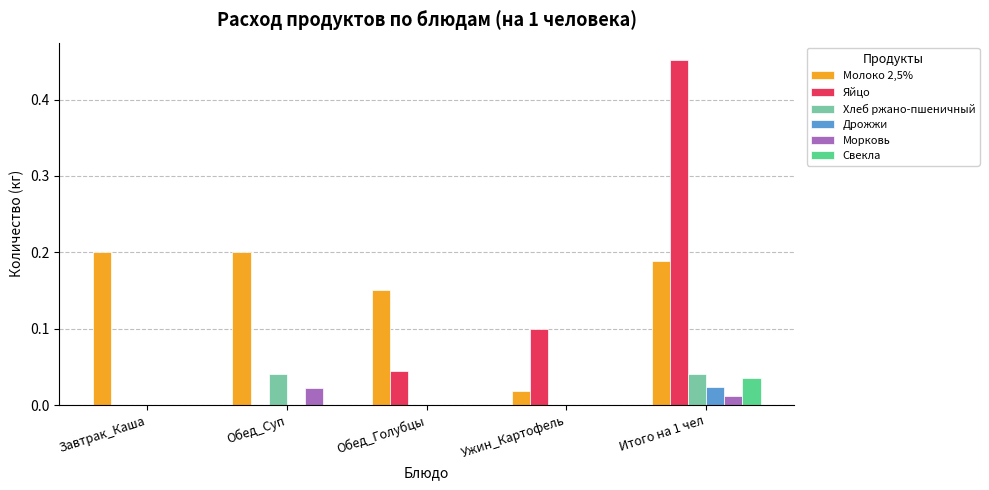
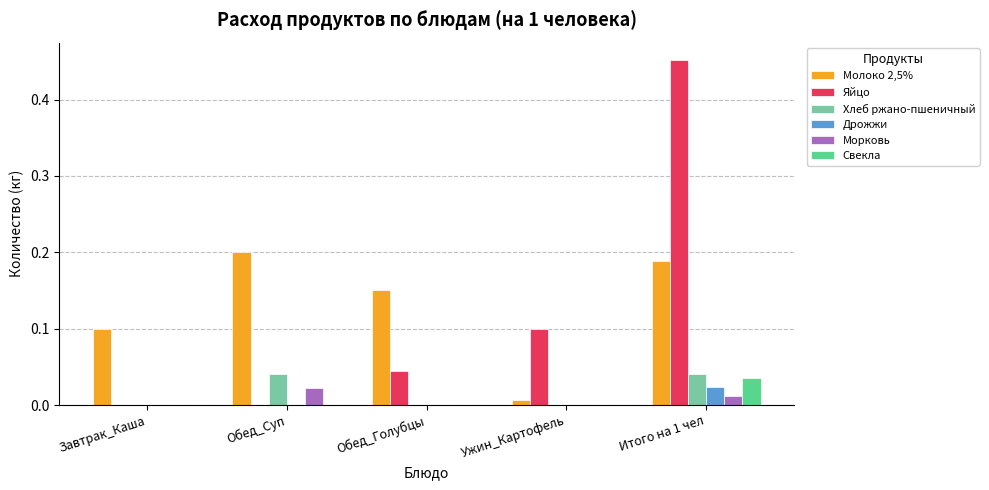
  {
    "Молоко 2,5%": {
-     "Завтрак_Каша": 0.2,
+     "Завтрак_Каша": 0.1,
      "Обед_Суп": 0.20,
      "Обед_Голубцы": 0.15,
-     "Ужин_Картофель": 0.02,
+     "Ужин_Картофель": 0.01,
      "Итого на 1 чел": 0.19
    },
    "Яйцо": {
      "Завтрак_Каша": 0.00,
      "Обед_Суп": 0.00,
      "Обед_Голубцы": 0.04,
      "Ужин_Картофель": 0.10,
      "Итого на 1 чел": 0.45
    },
    "Дрожжи": {
      "Завтрак_Каша": 0.00,
      "Обед_Суп": 0.00,
      "Обед_Голубцы": 0.00,
      "Ужин_Картофель": 0.00,
      "Итого на 1 чел": 0.02
    },
    "Морковь": {
      "Завтрак_Каша": 0.00,
      "Обед_Суп": 0.02,
      "Обед_Голубцы": 0.00,
      "Ужин_Картофель": 0.00,
      "Итого на 1 чел": 0.01
    }
  }
